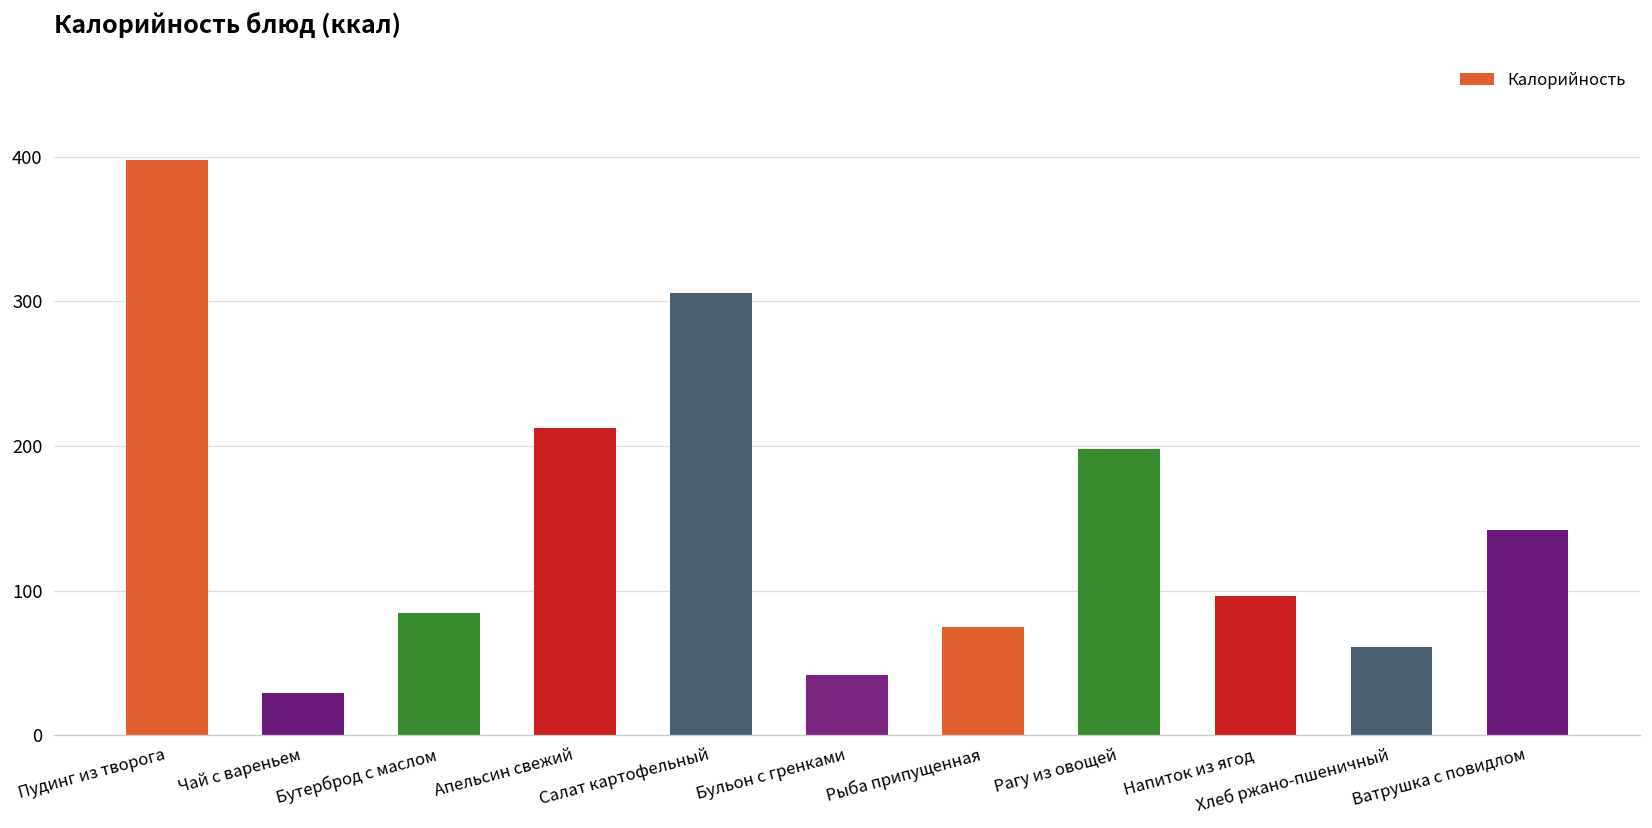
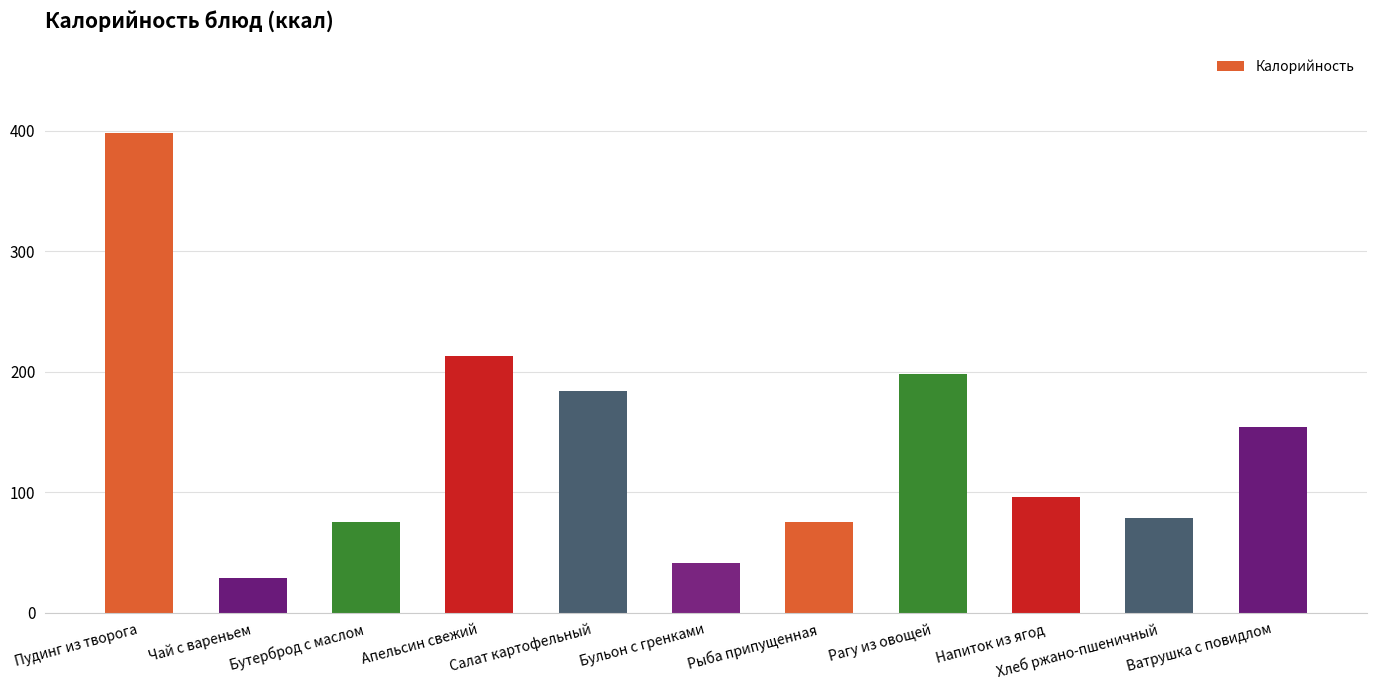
  {
    "Пудинг из творога": 398,
    "Чай с вареньем": 29,
-   "Бутерброд с маслом": 84,
+   "Бутерброд с маслом": 76,
    "Апельсин свежий": 213,
-   "Салат картофельный": 306,
+   "Салат картофельный": 184,
    "Бульон с гренками": 41,
    "Рыба припущенная": 75,
    "Рагу из овощей": 198,
    "Напиток из ягод": 96,
-   "Хлеб ржано-пшеничный": 61,
-   "Ватрушка с повидлом": 142
+   "Хлеб ржано-пшеничный": 78,
+   "Ватрушка с повидлом": 154
  }
